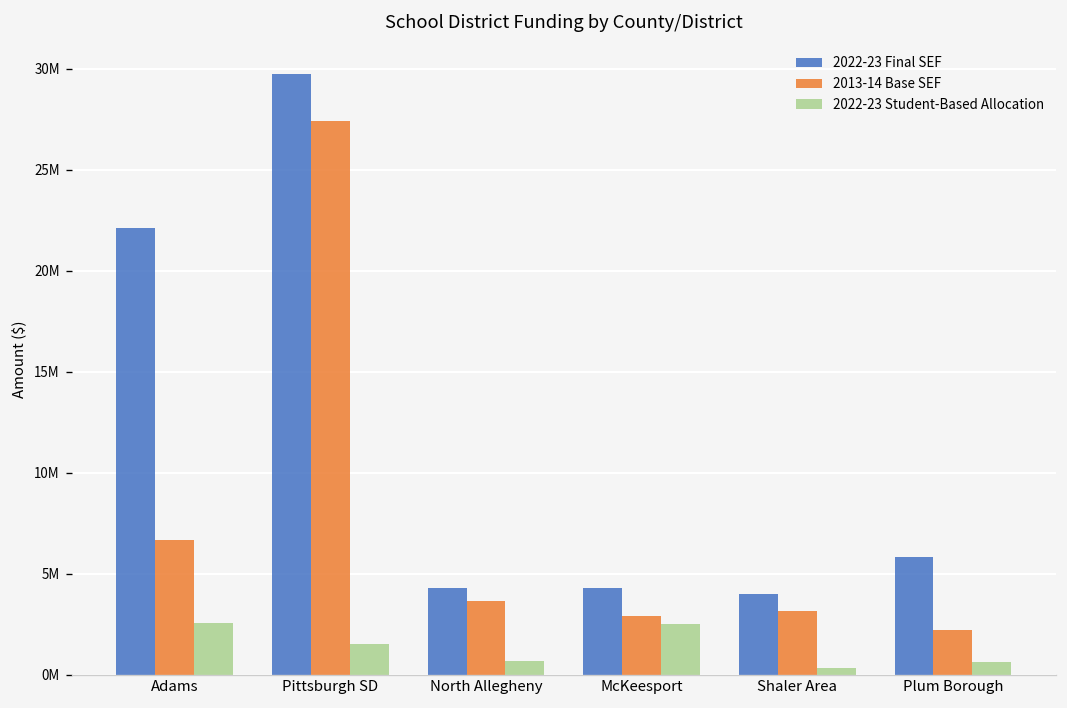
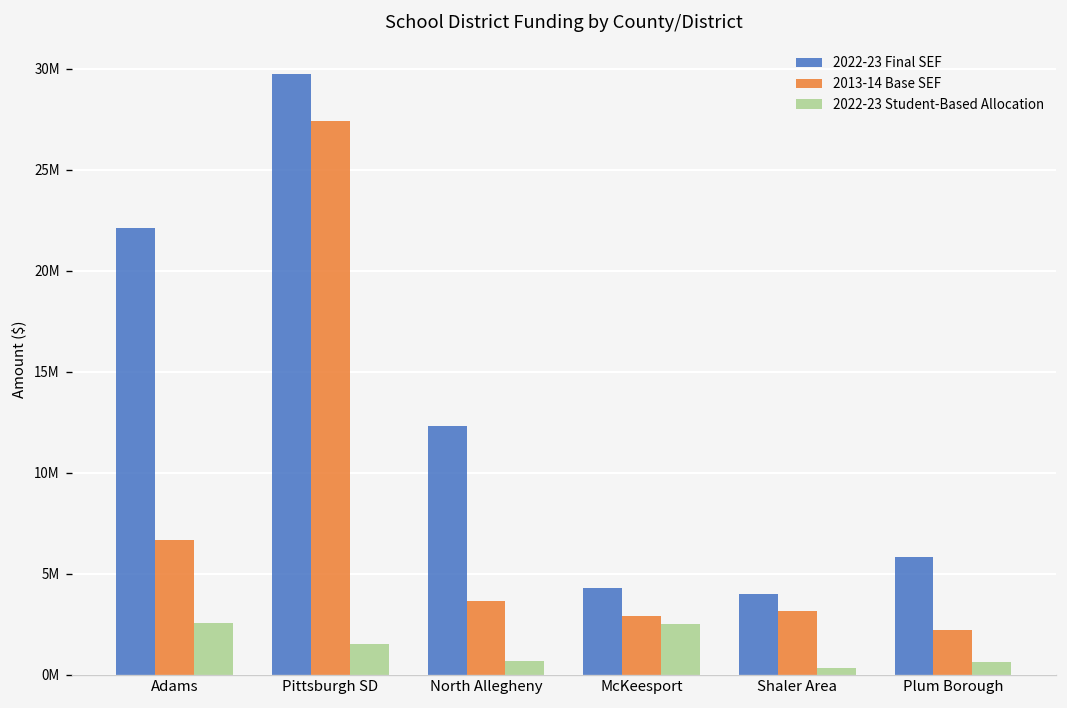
  {
    "2022-23 Final SEF": {
      "Adams": 22100000,
      "Pittsburgh SD": 29700000,
-     "North Allegheny": 4300000,
+     "North Allegheny": 12300000,
      "McKeesport": 4300000,
      "Shaler Area": 4000000,
      "Plum Borough": 5800000
    },
    "2013-14 Base SEF": {
      "Adams": 6700000,
      "Pittsburgh SD": 27400000,
      "North Allegheny": 3600000,
      "McKeesport": 2900000,
      "Shaler Area": 3200000,
      "Plum Borough": 2200000
    },
    "2022-23 Student-Based Allocation": {
      "Adams": 2600000,
      "Pittsburgh SD": 1500000,
      "North Allegheny": 600000,
      "McKeesport": 2500000,
      "Shaler Area": 300000,
      "Plum Borough": 600000
    }
  }
